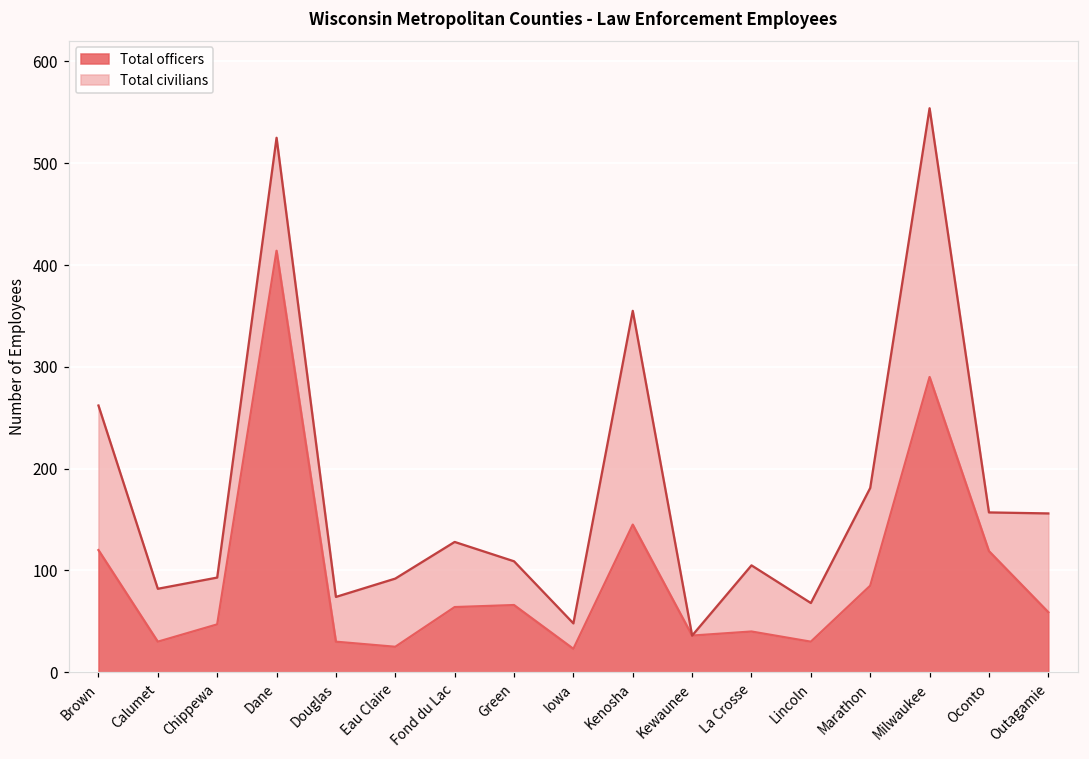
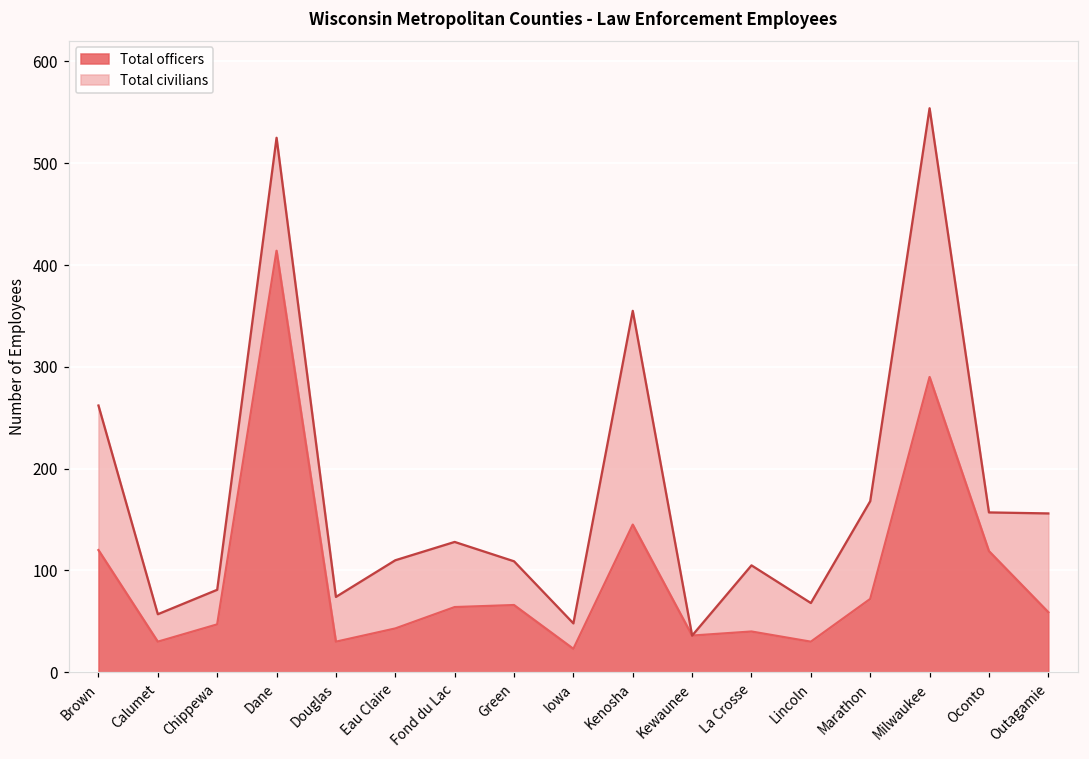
  {
    "Total officers": {
      "Brown": 120,
      "Calumet": 30,
      "Chippewa": 50,
      "Dane": 410,
      "Douglas": 30,
-     "Eau Claire": 30,
+     "Eau Claire": 40,
      "Fond du Lac": 60,
      "Green": 70,
      "Iowa": 20,
      "Kenosha": 150,
      "La Crosse": 40,
      "Lincoln": 30,
-     "Marathon": 90,
+     "Marathon": 70,
      "Milwaukee": 290,
      "Oconto": 120,
      "Outagamie": 60
    },
    "Total civilians": {
      "Brown": 140,
-     "Calumet": 50,
-     "Chippewa": 50,
+     "Calumet": 30,
+     "Chippewa": 30,
      "Dane": 110,
      "Douglas": 40,
      "Eau Claire": 70,
      "Fond du Lac": 60,
      "Green": 40,
      "Iowa": 30,
      "Kenosha": 210,
      "La Crosse": 70,
      "Lincoln": 40,
      "Marathon": 100,
      "Milwaukee": 260,
      "Oconto": 40,
      "Outagamie": 100
    }
  }
